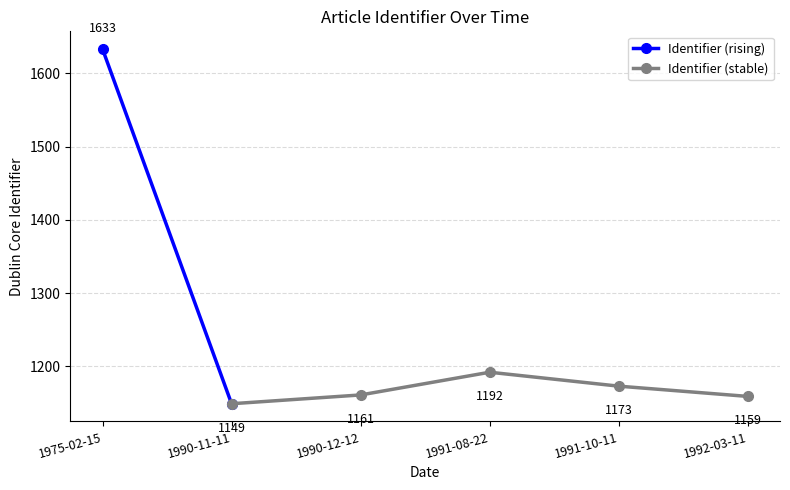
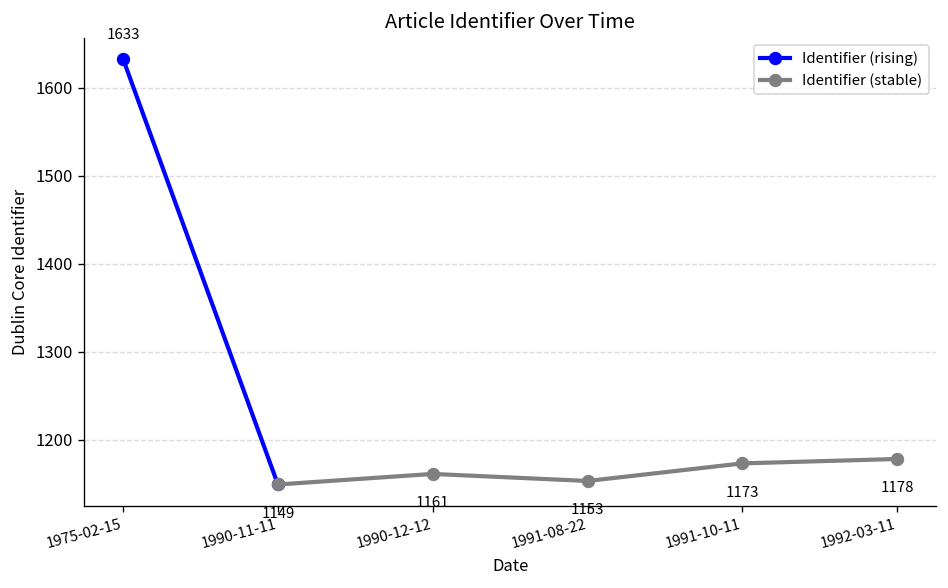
  {
    "Identifier (rising)": {
      "1975-02-15": 1633
    },
    "Identifier (stable)": {
      "1990-12-12": 1161,
-     "1991-08-22": 1192,
+     "1991-08-22": 1153,
      "1991-10-11": 1173,
-     "1992-03-11": 1159
+     "1992-03-11": 1178
    }
  }
